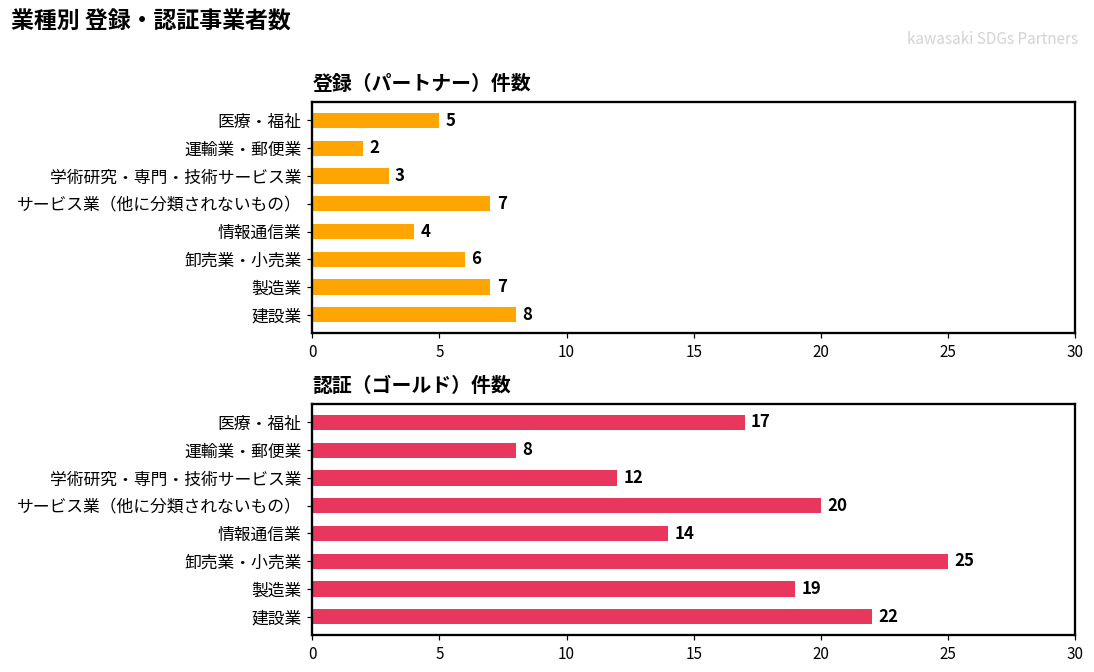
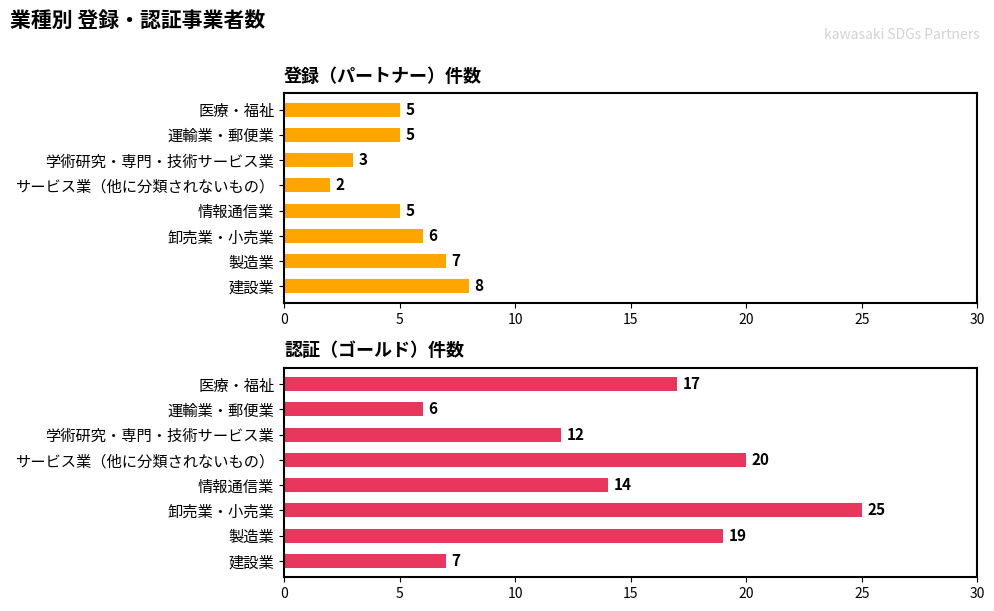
  {
    "登録（パートナー）件数": {
      "医療・福祉": 5,
-     "運輸業・郵便業": 2,
+     "運輸業・郵便業": 5,
      "学術研究・専門・技術サービス業": 3,
-     "サービス業（他に分類されないもの）": 7,
-     "情報通信業": 4,
+     "サービス業（他に分類されないもの）": 2,
+     "情報通信業": 5,
      "卸売業・小売業": 6,
      "製造業": 7,
      "建設業": 8
    },
    "認証（ゴールド）件数": {
      "医療・福祉": 17,
-     "運輸業・郵便業": 8,
+     "運輸業・郵便業": 6,
      "学術研究・専門・技術サービス業": 12,
      "サービス業（他に分類されないもの）": 20,
      "情報通信業": 14,
      "卸売業・小売業": 25,
      "製造業": 19,
-     "建設業": 22
+     "建設業": 7
    }
  }
